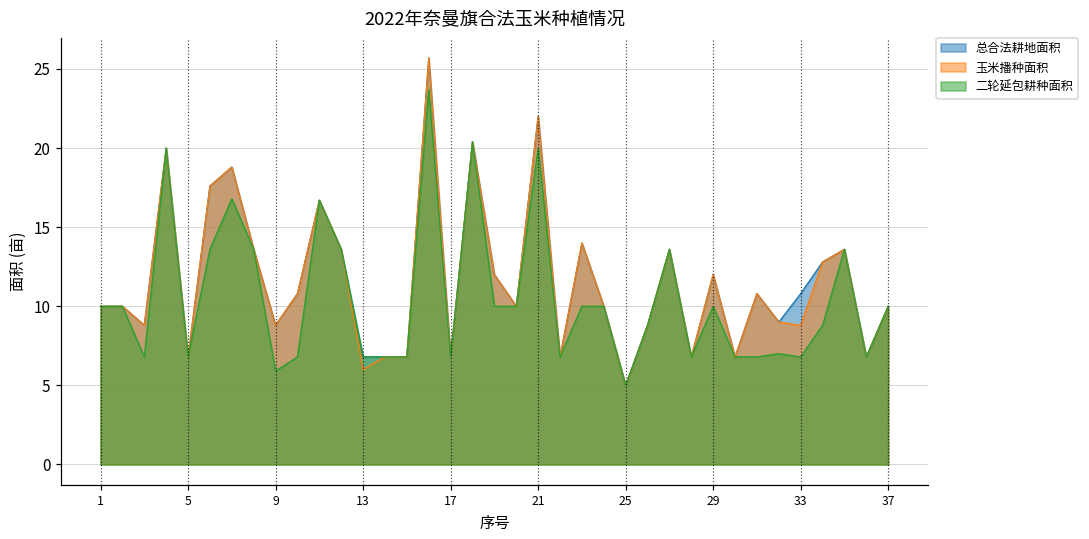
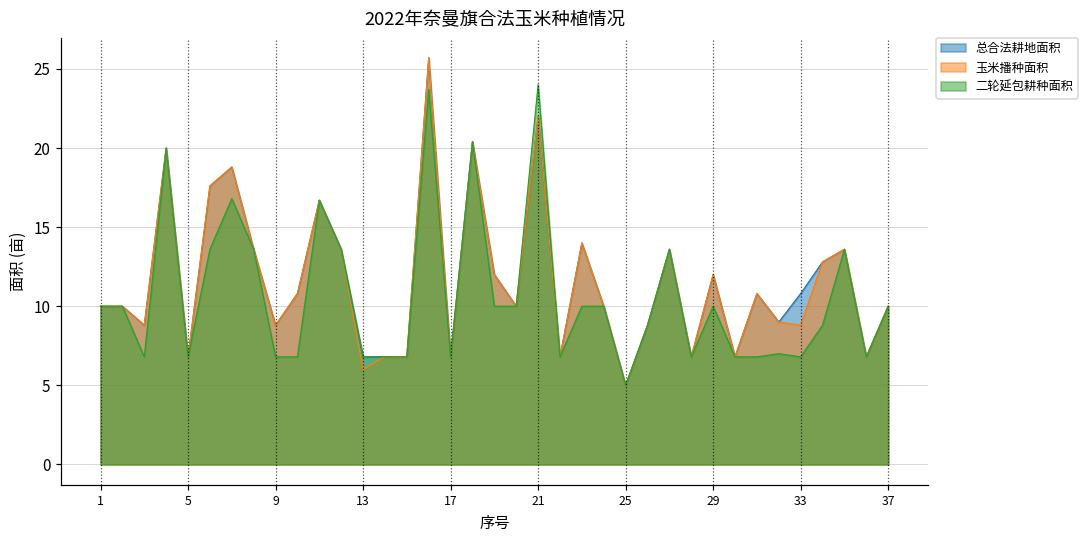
  {
    "总合法耕地面积": {
      "33": 10.8
    },
    "玉米播种面积": {
      "13": 6.0,
      "33": 8.8
    },
    "二轮延包耕种面积": {
-     "9": 5.9,
-     "21": 20,
+     "9": 6.8,
+     "21": 24,
      "29": 10.0,
      "33": 6.8
    }
  }
